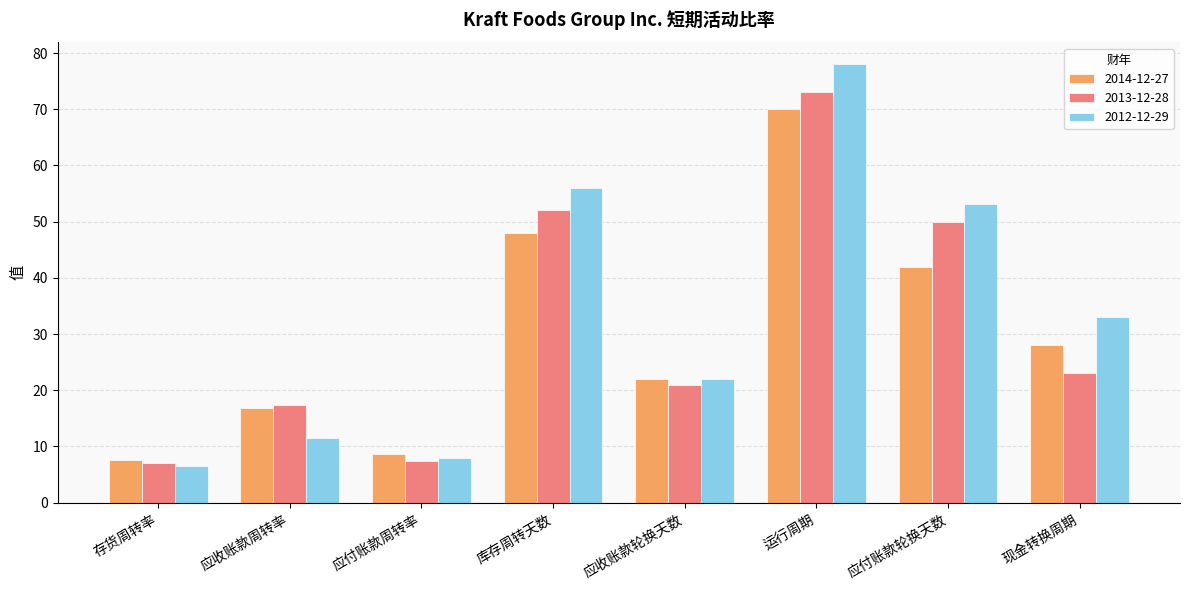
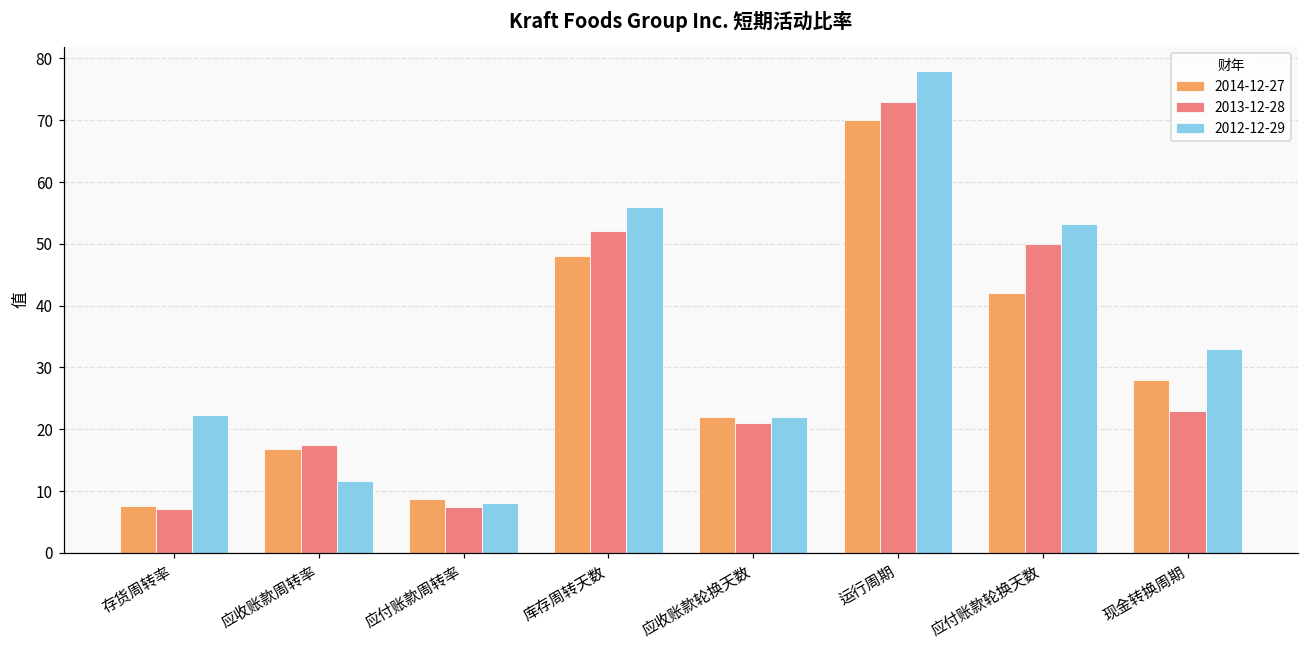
  {
    "2012-12-29": {
-     "存货周转率": 6,
+     "存货周转率": 22,
      "应收账款周转率": 12,
      "应付账款周转率": 8,
      "库存周转天数": 56,
      "应收账款轮换天数": 22,
      "运行周期": 78,
      "应付账款轮换天数": 53,
      "现金转换周期": 33
    }
  }
